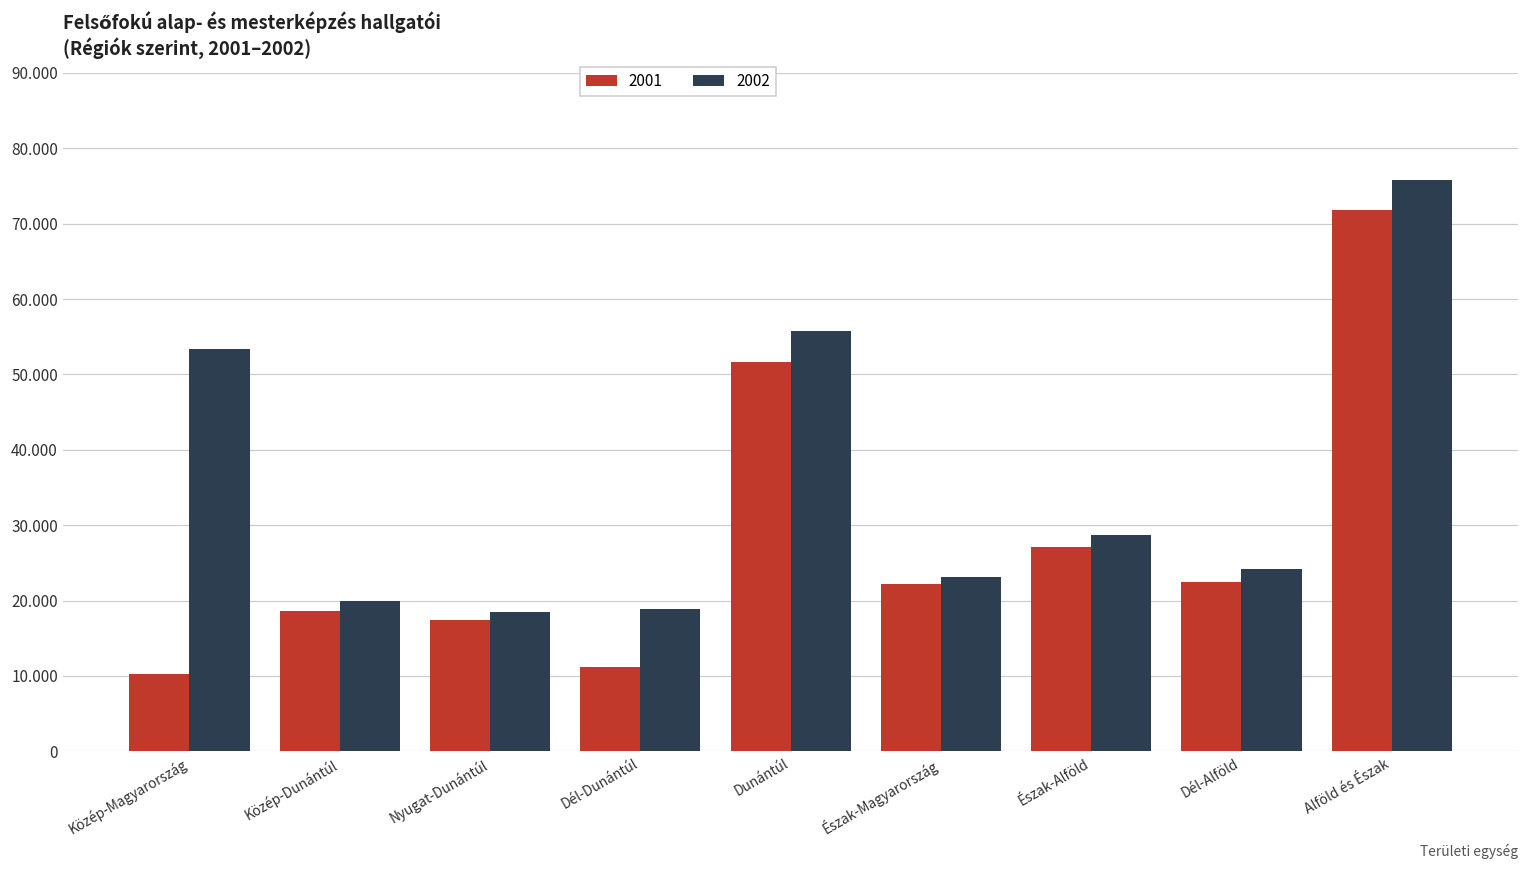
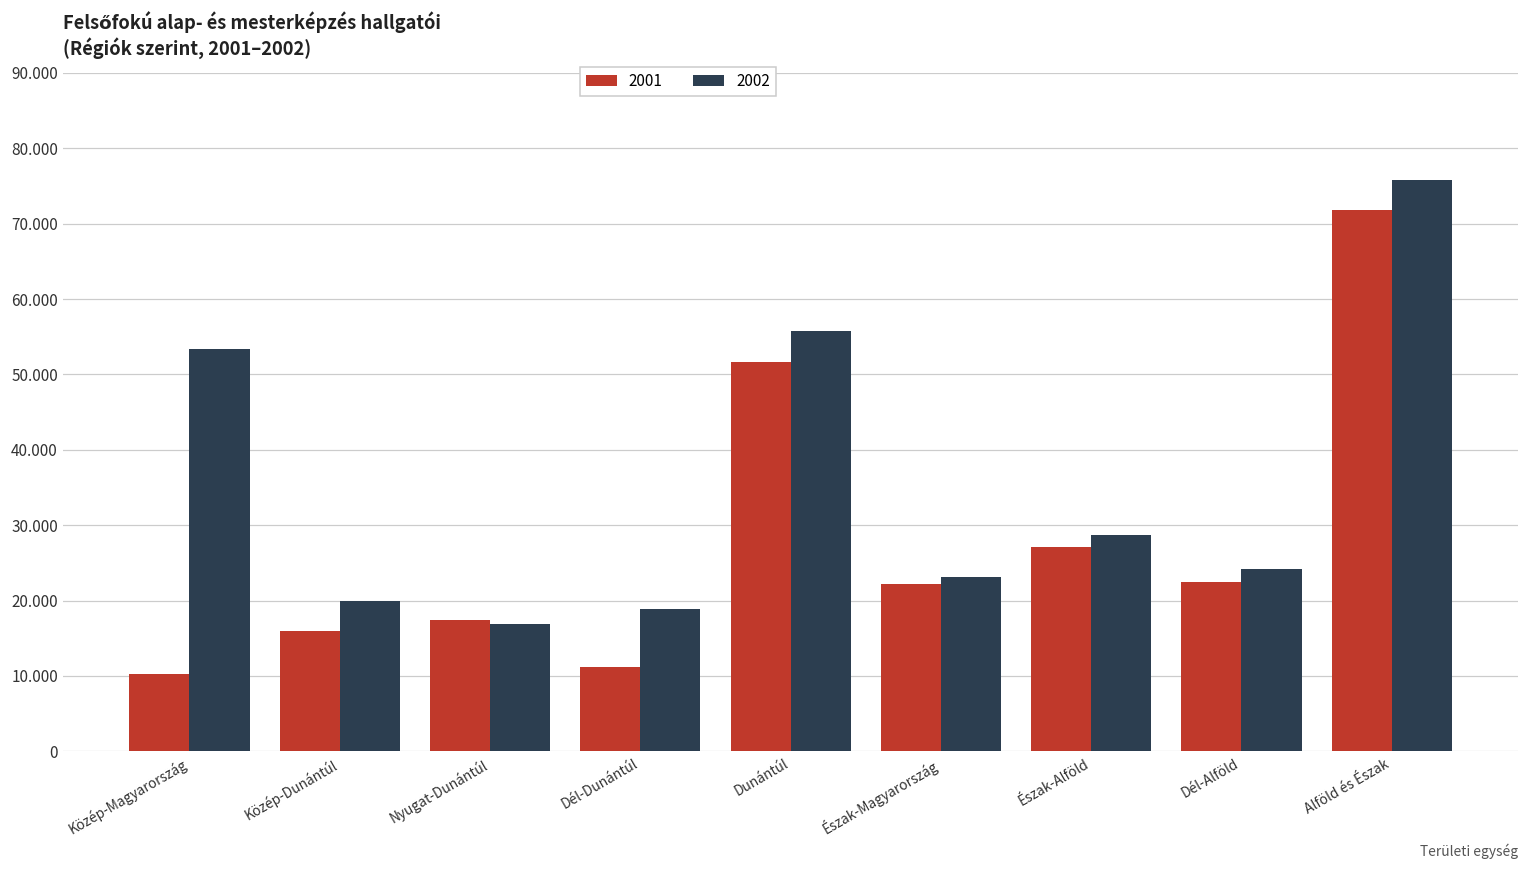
  {
    "2001": {
      "Közép-Magyarország": 10,
-     "Közép-Dunántúl": 19,
+     "Közép-Dunántúl": 16,
      "Nyugat-Dunántúl": 17,
      "Dél-Dunántúl": 11,
      "Dunántúl": 52,
      "Észak-Magyarország": 22,
      "Észak-Alföld": 27,
      "Dél-Alföld": 22,
      "Alföld és Észak": 72
    },
    "2002": {
      "Közép-Magyarország": 53,
      "Közép-Dunántúl": 20,
-     "Nyugat-Dunántúl": 18,
+     "Nyugat-Dunántúl": 17,
      "Dél-Dunántúl": 19,
      "Dunántúl": 56,
      "Észak-Magyarország": 23,
      "Észak-Alföld": 29,
      "Dél-Alföld": 24,
      "Alföld és Észak": 76
    }
  }
